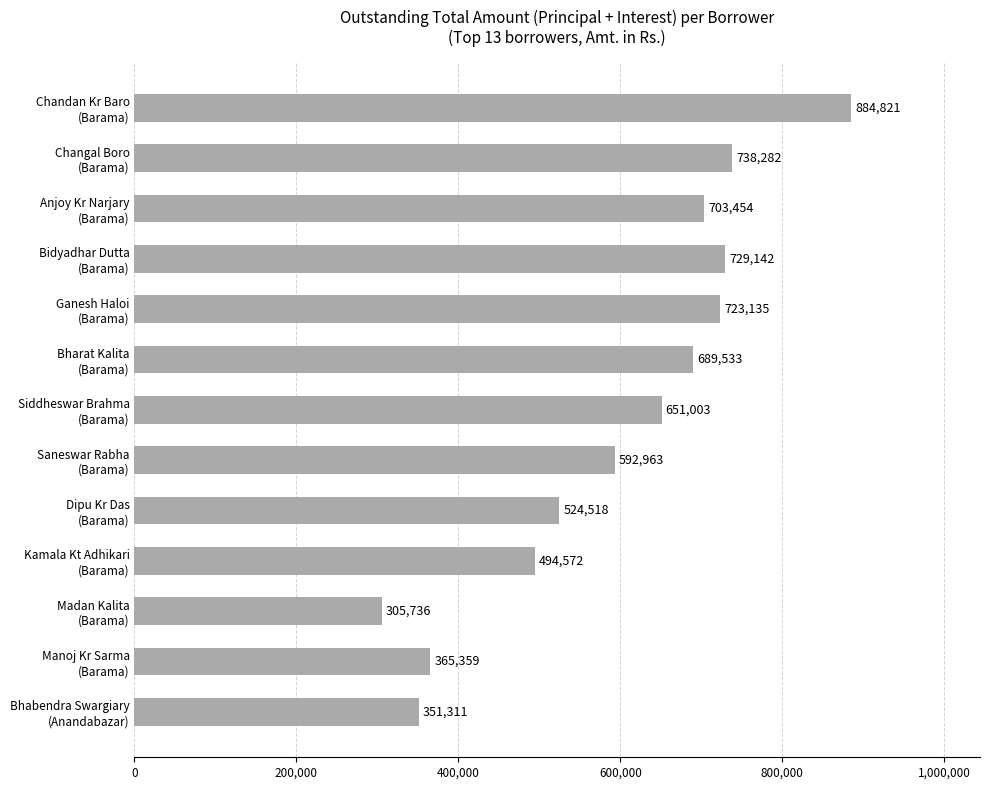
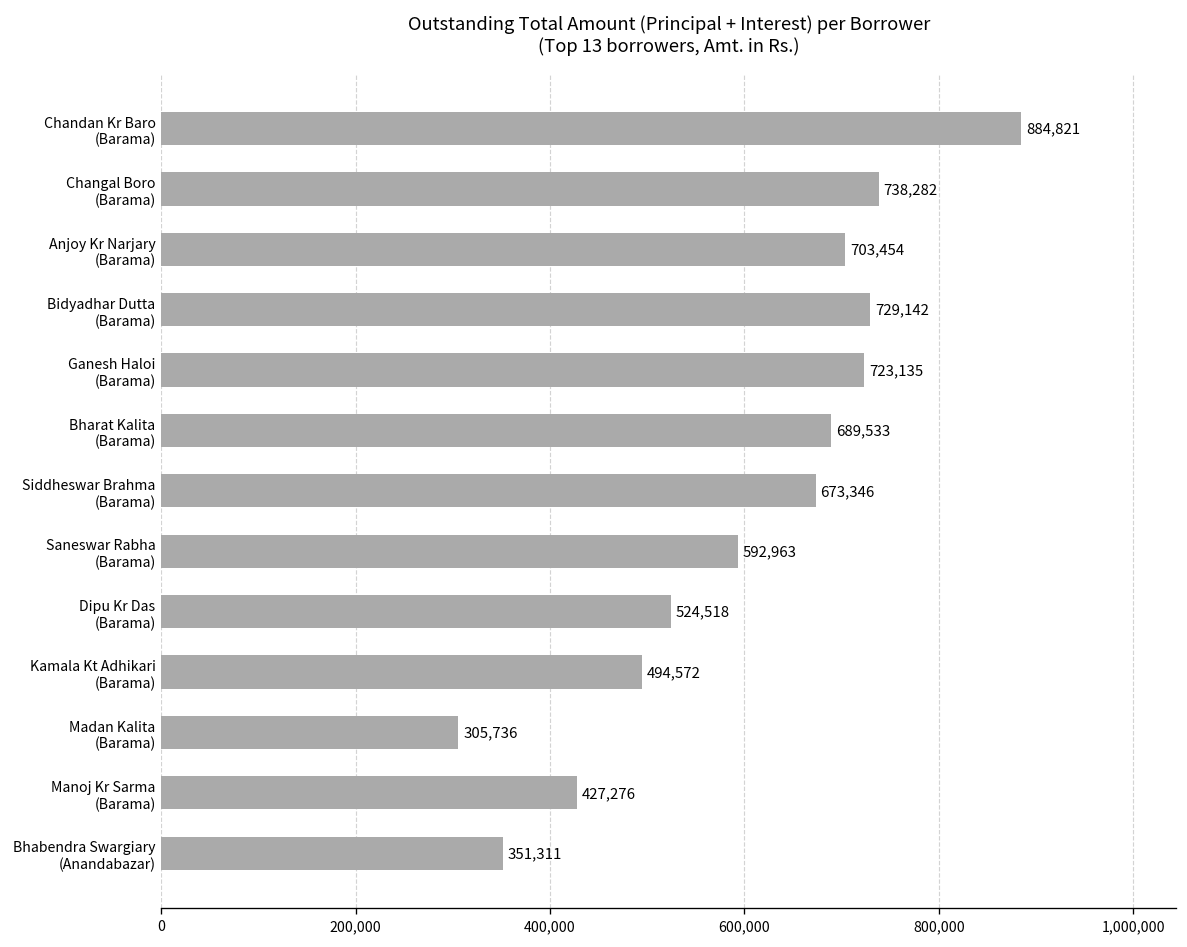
  {
    "Chandan Kr Baro (Barama)": "884,821",
    "Changal Boro (Barama)": "738,282",
    "Anjoy Kr Narjary (Barama)": "703,454",
    "Bidyadhar Dutta (Barama)": "729,142",
    "Ganesh Haloi (Barama)": "723,135",
    "Bharat Kalita (Barama)": "689,533",
-   "Siddheswar Brahma (Barama)": "651,003",
+   "Siddheswar Brahma (Barama)": "673,346",
    "Saneswar Rabha (Barama)": "592,963",
    "Dipu Kr Das (Barama)": "524,518",
    "Kamala Kt Adhikari (Barama)": "494,572",
    "Madan Kalita (Barama)": "305,736",
-   "Manoj Kr Sarma (Barama)": "365,359",
+   "Manoj Kr Sarma (Barama)": "427,276",
    "Bhabendra Swargiary (Anandabazar)": "351,311"
  }
